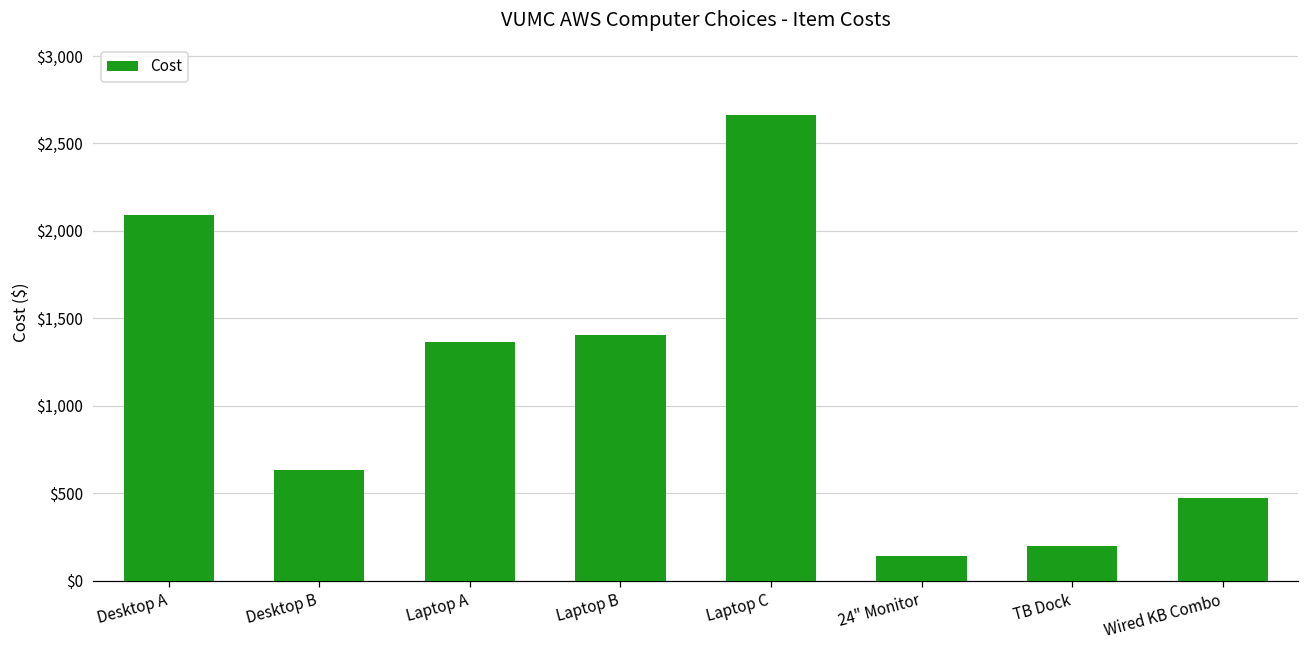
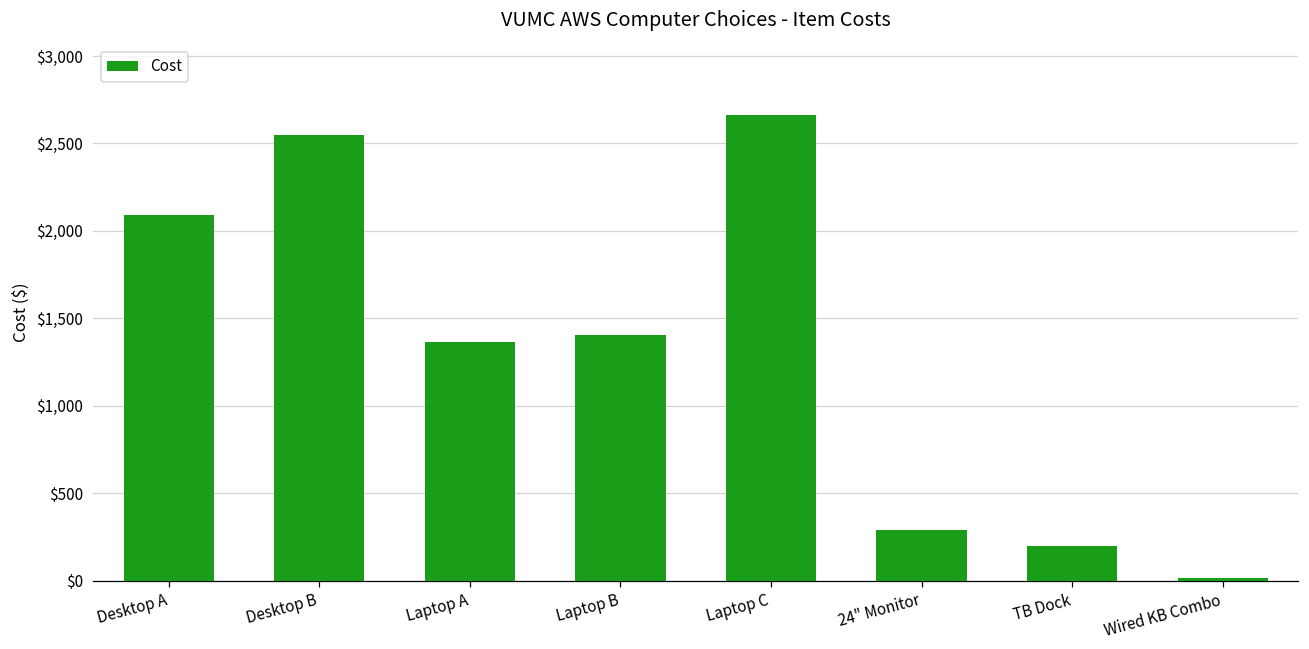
  {
    "Desktop A": "$2,090",
-   "Desktop B": "$640",
+   "Desktop B": "$2,550",
    "Laptop A": "$1,370",
    "Laptop B": "$1,410",
    "Laptop C": "$2,670",
-   "24\" Monitor": "$140",
+   "24\" Monitor": "$290",
    "TB Dock": "$200",
-   "Wired KB Combo": "$470"
+   "Wired KB Combo": "$10"
  }
